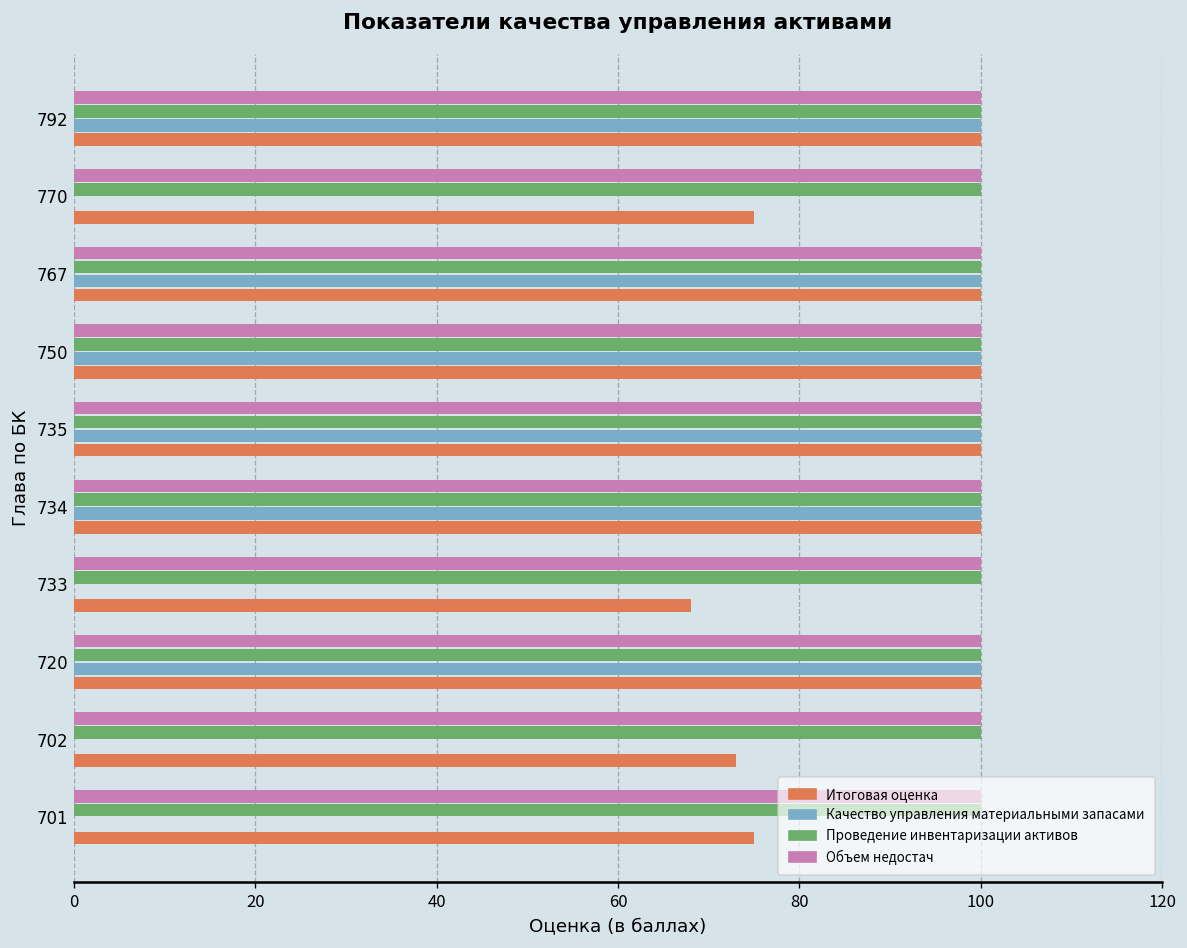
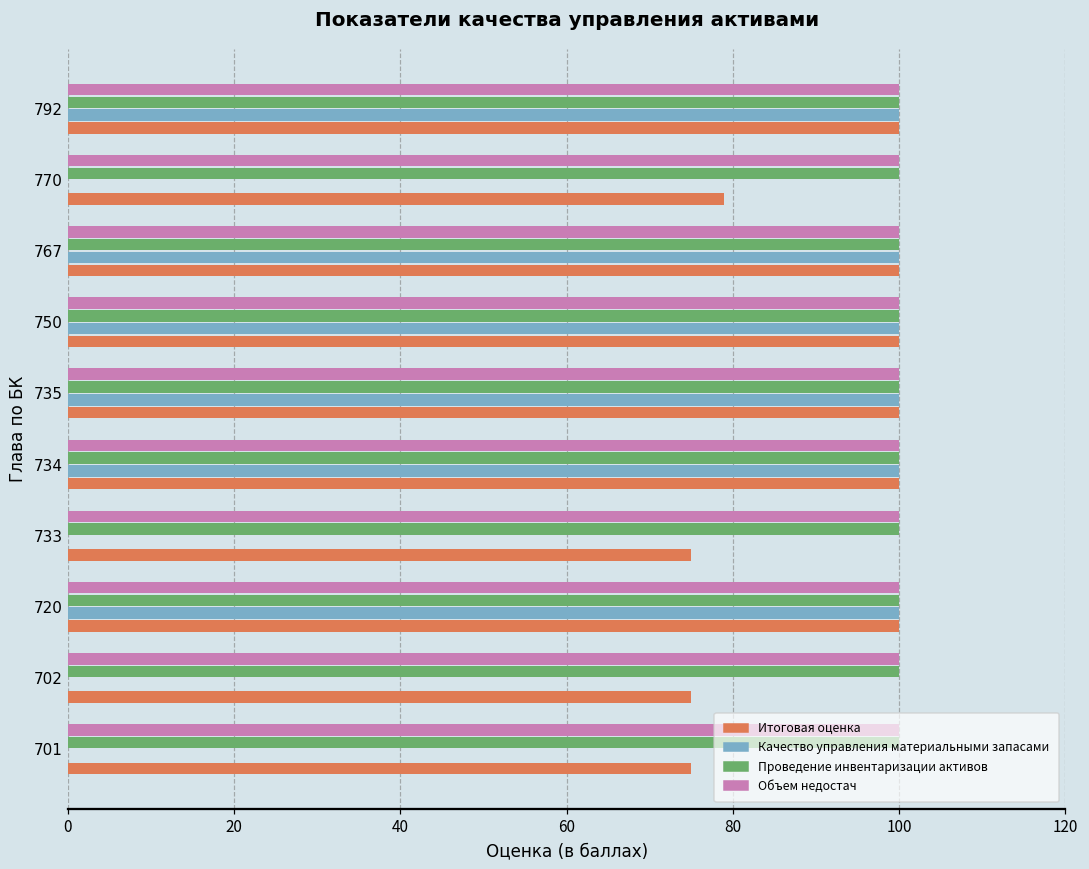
  {
    "Итоговая оценка": {
      "792": 100,
-     "770": 75,
+     "770": 79,
      "767": 100,
      "750": 100,
      "735": 100,
      "734": 100,
-     "733": 68,
+     "733": 75,
      "720": 100,
-     "702": 73,
+     "702": 75,
      "701": 75
    },
    "Качество управления материальными запасами": {
      "792": 100,
      "770": 0,
      "767": 100,
      "750": 100,
      "735": 100,
      "734": 100,
      "733": 0,
      "720": 100,
      "702": 0,
      "701": 0
    },
    "Проведение инвентаризации активов": {
      "792": 100,
      "770": 100,
      "767": 100,
      "750": 100,
      "735": 100,
      "734": 100,
      "733": 100,
      "720": 100,
      "702": 100
    },
    "Объем недостач": {
      "792": 100,
      "770": 100,
      "767": 100,
      "750": 100,
      "735": 100,
      "734": 100,
      "733": 100,
      "720": 100,
      "702": 100
    }
  }
